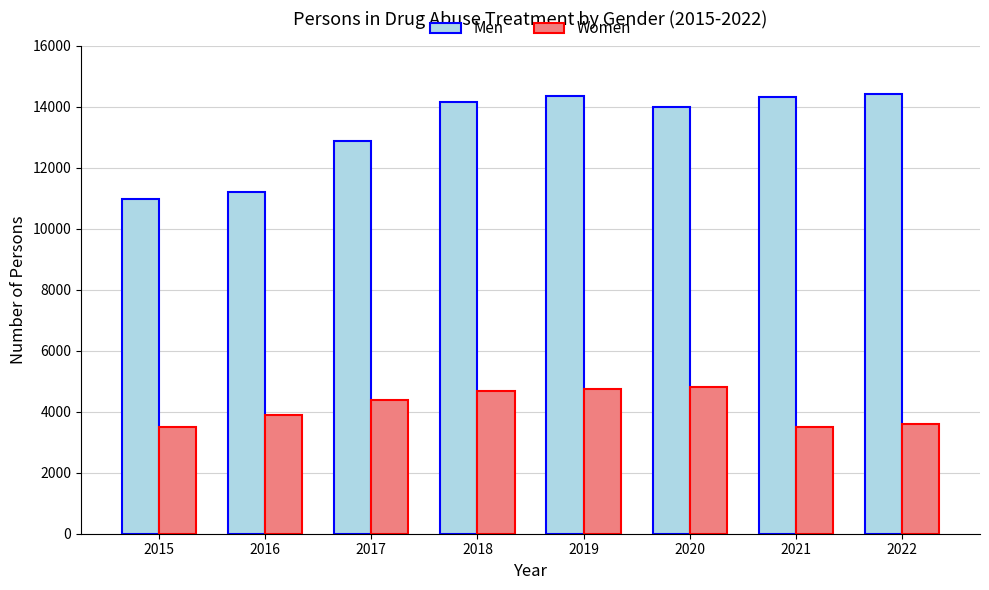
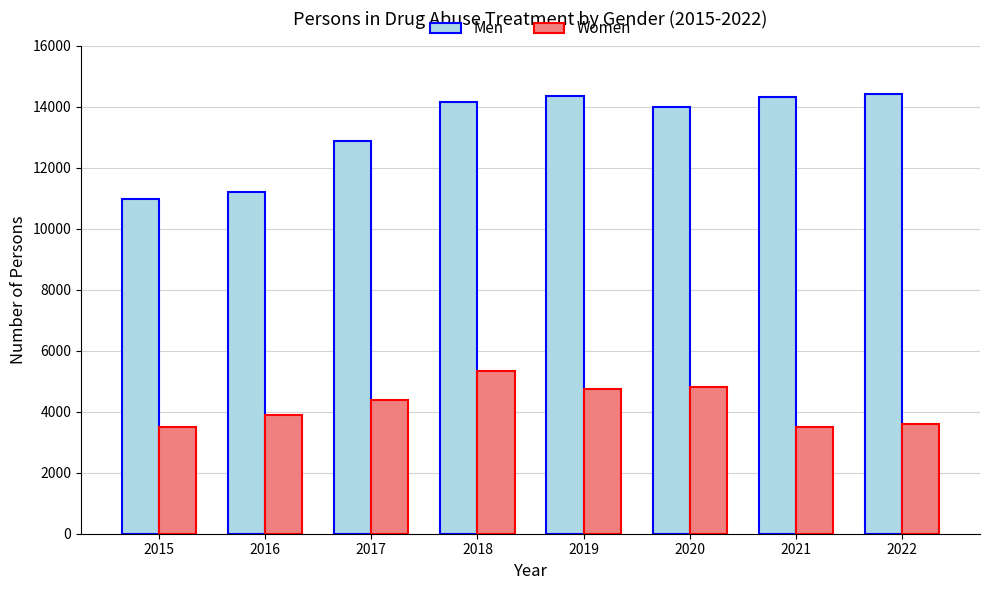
  {
    "Men": {
      "2015": 11000,
      "2016": 11200,
      "2017": 12900,
      "2018": 14100,
      "2019": 14300,
      "2020": 14000,
      "2021": 14300,
      "2022": 14400
    },
    "Women": {
      "2015": 3500,
      "2016": 3900,
      "2017": 4400,
-     "2018": 4700,
+     "2018": 5300,
      "2019": 4700,
      "2020": 4800,
      "2021": 3500,
      "2022": 3600
    }
  }
